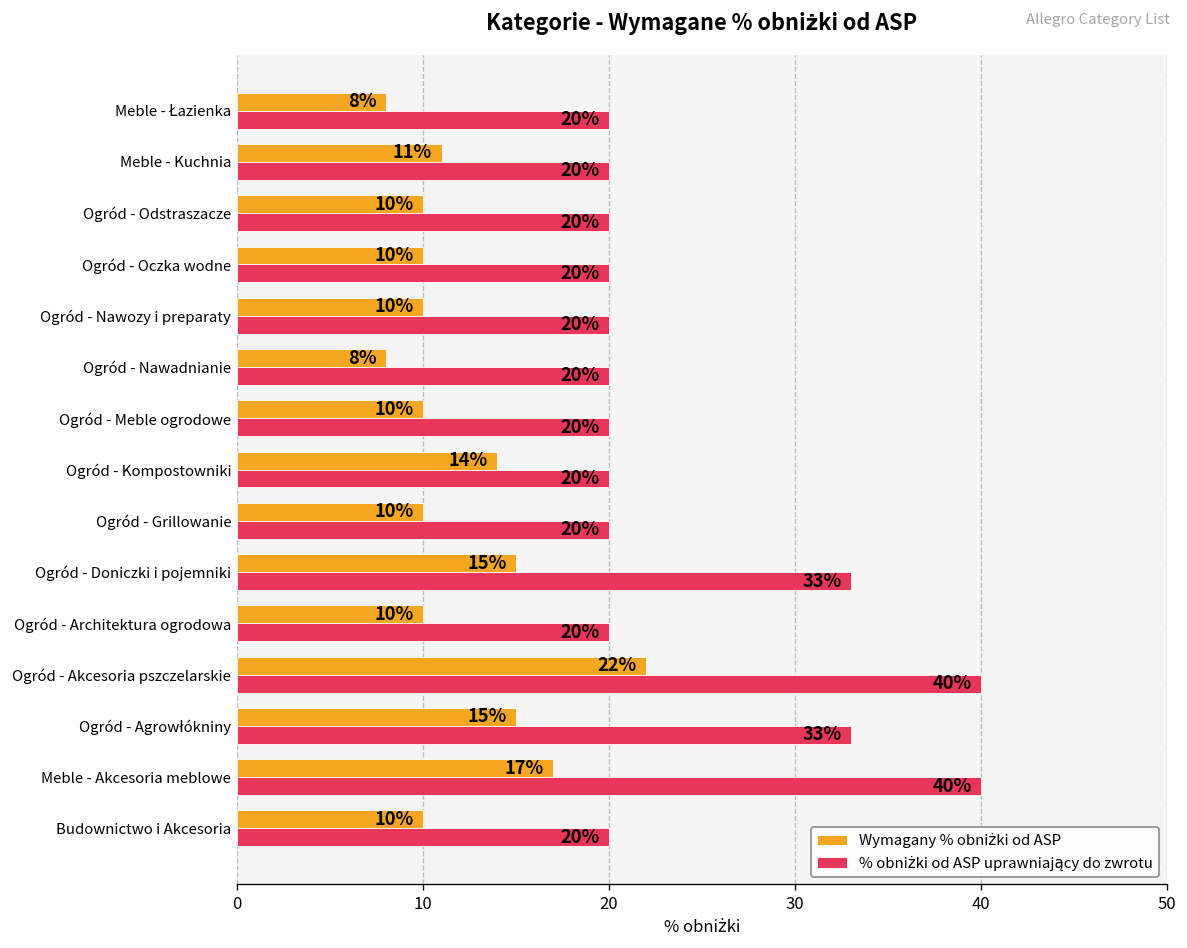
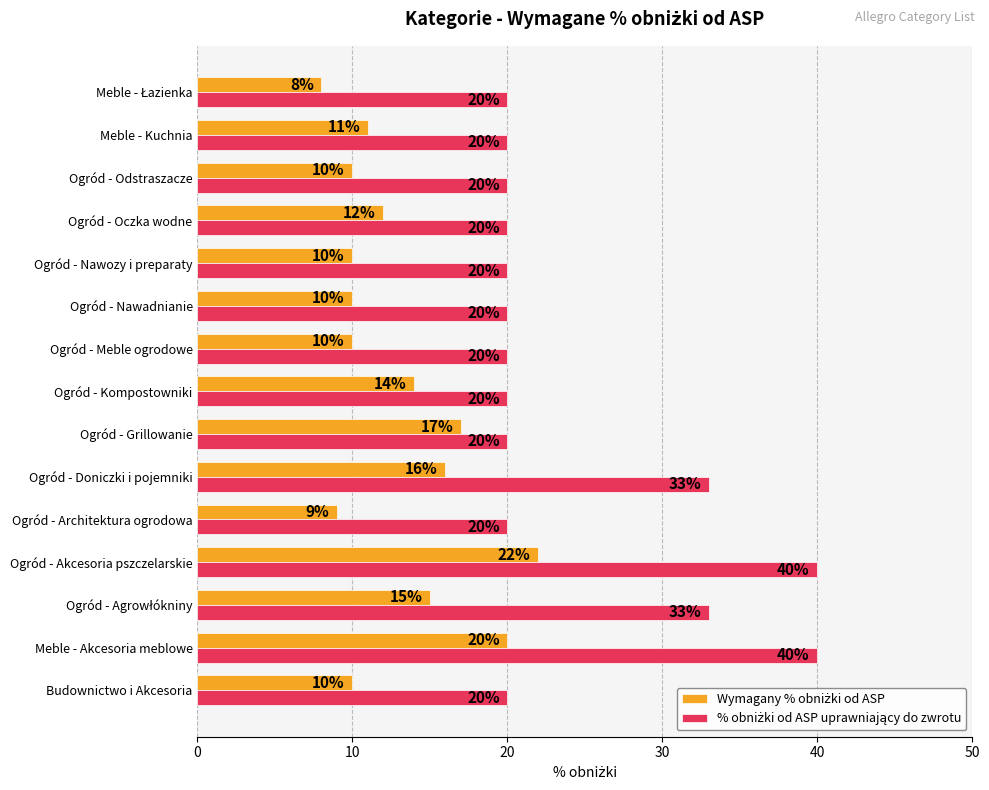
  {
    "Wymagany % obniżki od ASP": {
      "Meble - Łazienka": "8%",
      "Meble - Kuchnia": "11%",
      "Ogród - Odstraszacze": "10%",
-     "Ogród - Oczka wodne": "10%",
+     "Ogród - Oczka wodne": "12%",
      "Ogród - Nawozy i preparaty": "10%",
-     "Ogród - Nawadnianie": "8%",
+     "Ogród - Nawadnianie": "10%",
      "Ogród - Meble ogrodowe": "10%",
      "Ogród - Kompostowniki": "14%",
-     "Ogród - Grillowanie": "10%",
-     "Ogród - Doniczki i pojemniki": "15%",
-     "Ogród - Architektura ogrodowa": "10%",
+     "Ogród - Grillowanie": "17%",
+     "Ogród - Doniczki i pojemniki": "16%",
+     "Ogród - Architektura ogrodowa": "9%",
      "Ogród - Akcesoria pszczelarskie": "22%",
      "Ogród - Agrowłókniny": "15%",
-     "Meble - Akcesoria meblowe": "17%",
+     "Meble - Akcesoria meblowe": "20%",
      "Budownictwo i Akcesoria": "10%"
    },
    "% obniżki od ASP uprawniający do zwrotu": {
      "Meble - Łazienka": "20%",
      "Meble - Kuchnia": "20%",
      "Ogród - Odstraszacze": "20%",
      "Ogród - Oczka wodne": "20%",
      "Ogród - Nawozy i preparaty": "20%",
      "Ogród - Nawadnianie": "20%",
      "Ogród - Meble ogrodowe": "20%",
      "Ogród - Kompostowniki": "20%",
      "Ogród - Grillowanie": "20%",
      "Ogród - Doniczki i pojemniki": "33%",
      "Ogród - Architektura ogrodowa": "20%",
      "Ogród - Akcesoria pszczelarskie": "40%",
      "Ogród - Agrowłókniny": "33%",
      "Meble - Akcesoria meblowe": "40%",
      "Budownictwo i Akcesoria": "20%"
    }
  }
